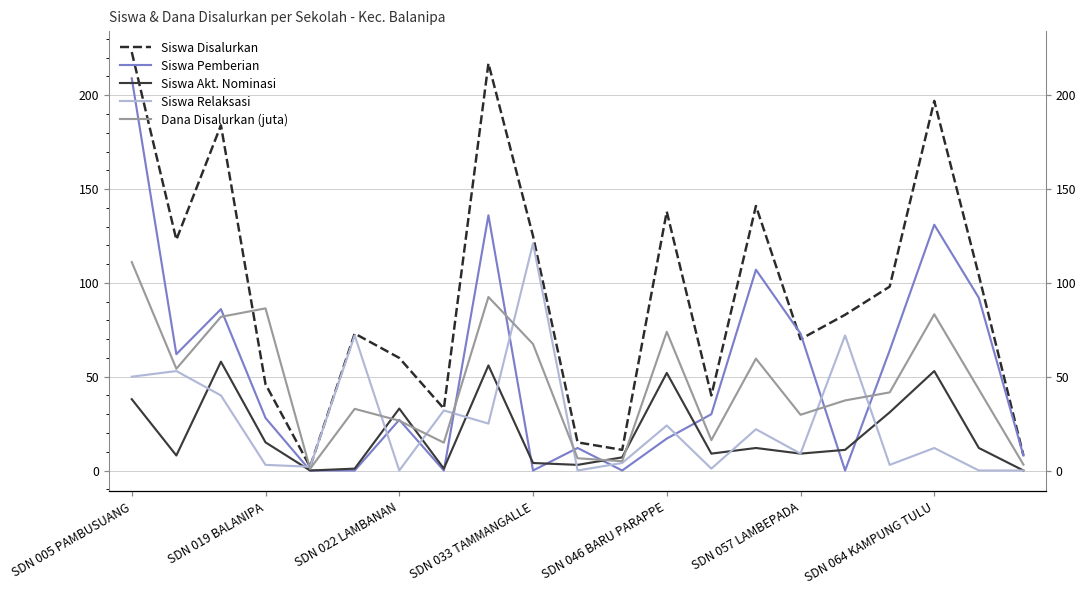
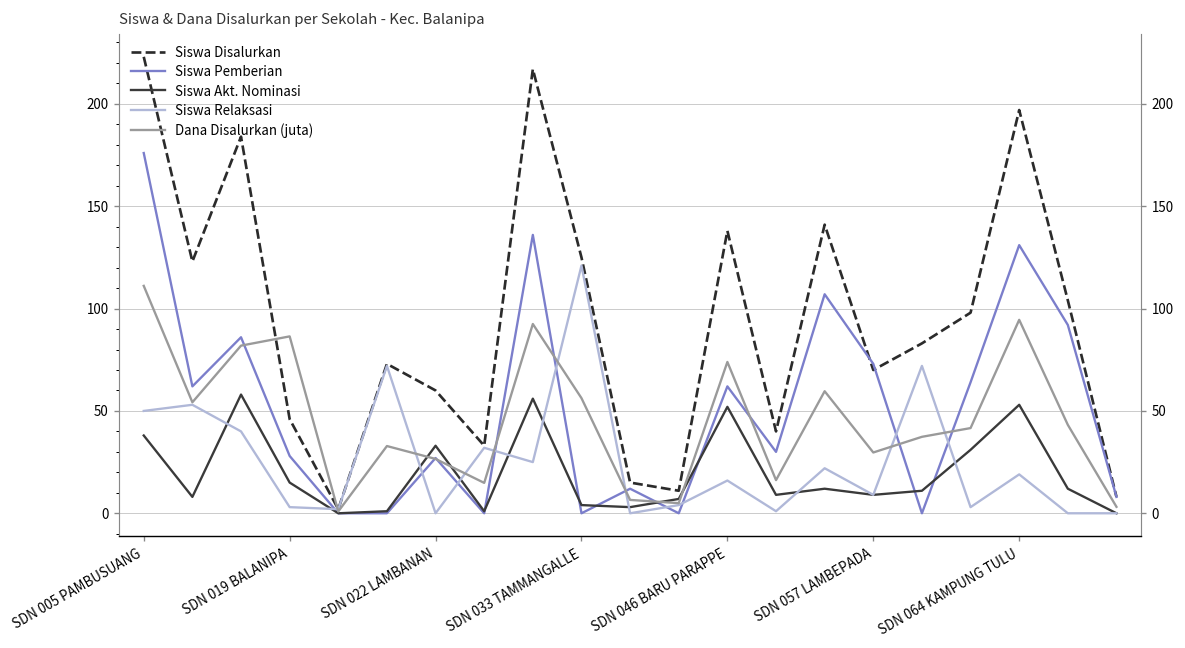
  {
    "Siswa Pemberian": {
-     "SDN 005 PAMBUSUANG": 209,
+     "SDN 005 PAMBUSUANG": 176,
      "SDN 019 BALANIPA": 28,
      "SDN 033 TAMMANGALLE": 0,
-     "SDN 046 BARU PARAPPE": 17,
+     "SDN 046 BARU PARAPPE": 62,
      "SDN 057 LAMBEPADA": 73,
      "SDN 064 KAMPUNG TULU": 131
    },
    "Siswa Relaksasi": {
      "SDN 005 PAMBUSUANG": 50,
      "SDN 019 BALANIPA": 3,
      "SDN 022 LAMBANAN": 0,
      "SDN 033 TAMMANGALLE": 121,
-     "SDN 046 BARU PARAPPE": 24,
-     "SDN 064 KAMPUNG TULU": 12
+     "SDN 046 BARU PARAPPE": 16,
+     "SDN 064 KAMPUNG TULU": 19
    },
    "Dana Disalurkan (juta)": {
      "SDN 005 PAMBUSUANG": 111,
      "SDN 019 BALANIPA": 86,
-     "SDN 033 TAMMANGALLE": 67,
+     "SDN 033 TAMMANGALLE": 56,
      "SDN 046 BARU PARAPPE": 74,
      "SDN 057 LAMBEPADA": 30,
-     "SDN 064 KAMPUNG TULU": 83
+     "SDN 064 KAMPUNG TULU": 95
    }
  }
